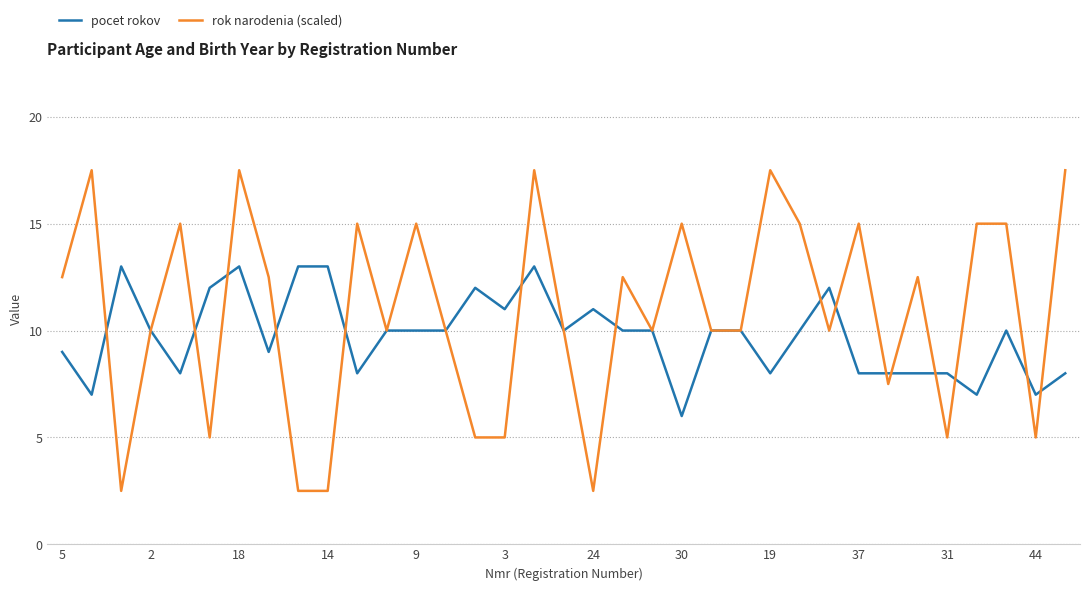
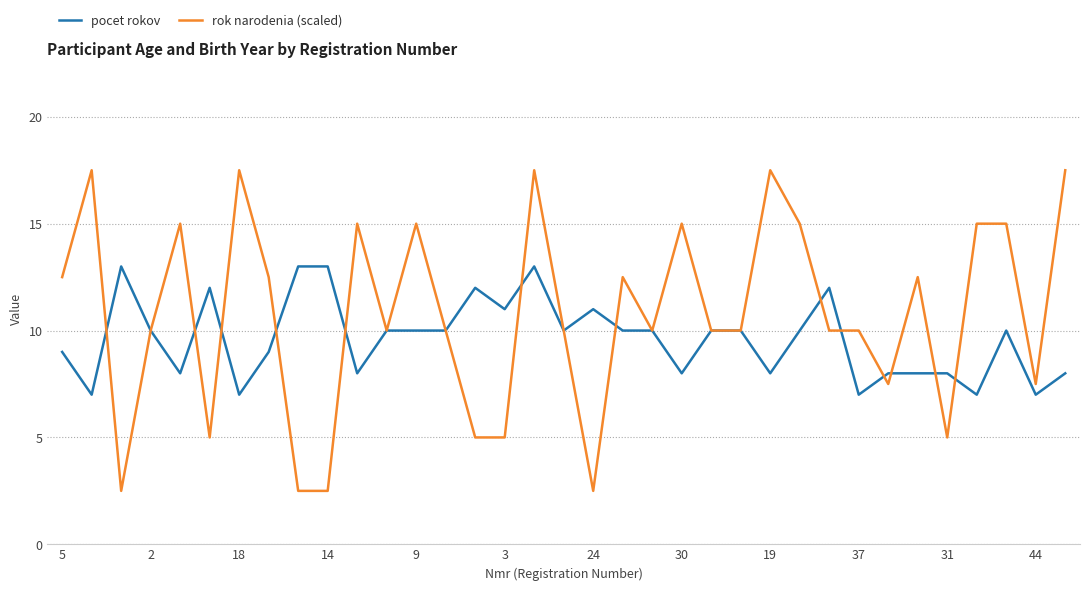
  {
    "pocet rokov": {
-     "18": 13,
+     "18": 7,
      "9": 10,
      "3": 11,
      "24": 11,
-     "30": 6,
-     "37": 8,
+     "30": 8,
+     "37": 7,
      "44": 7
    },
    "rok narodenia (scaled)": {
      "18": 17.5,
      "9": 15.0,
      "3": 5.0,
      "24": 2.5,
      "30": 15.0,
-     "37": 15.0,
-     "44": 5.0
+     "37": 10.0,
+     "44": 7.5
    }
  }
